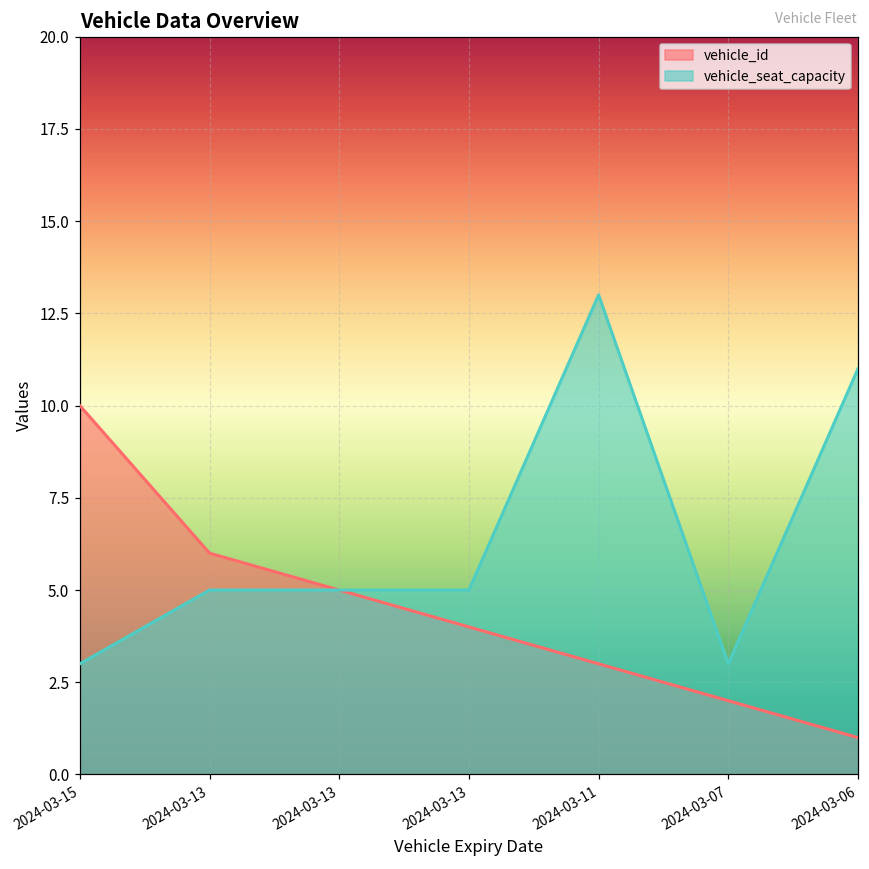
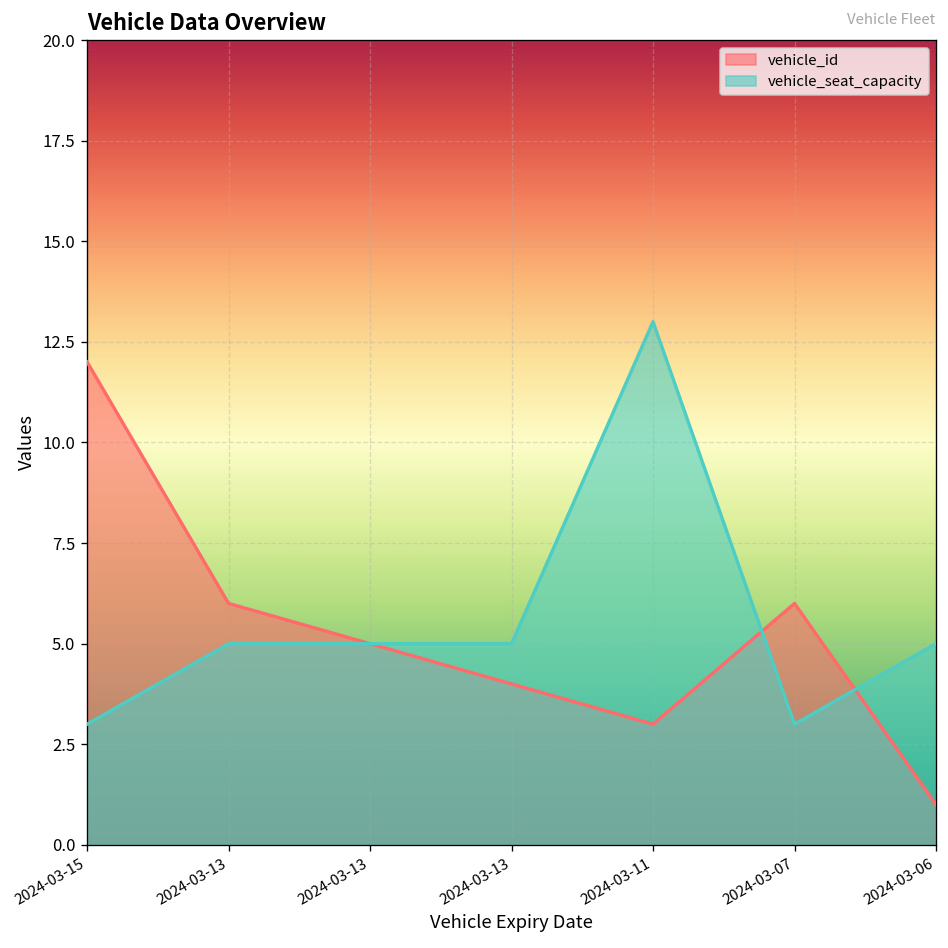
  {
    "vehicle_id": {
-     "2024-03-15": 10,
+     "2024-03-15": 12,
      "2024-03-11": 3,
-     "2024-03-07": 2,
+     "2024-03-07": 6,
      "2024-03-06": 1
    },
    "vehicle_seat_capacity": {
      "2024-03-15": 3,
      "2024-03-11": 13,
      "2024-03-07": 3,
-     "2024-03-06": 11
+     "2024-03-06": 5
    }
  }
